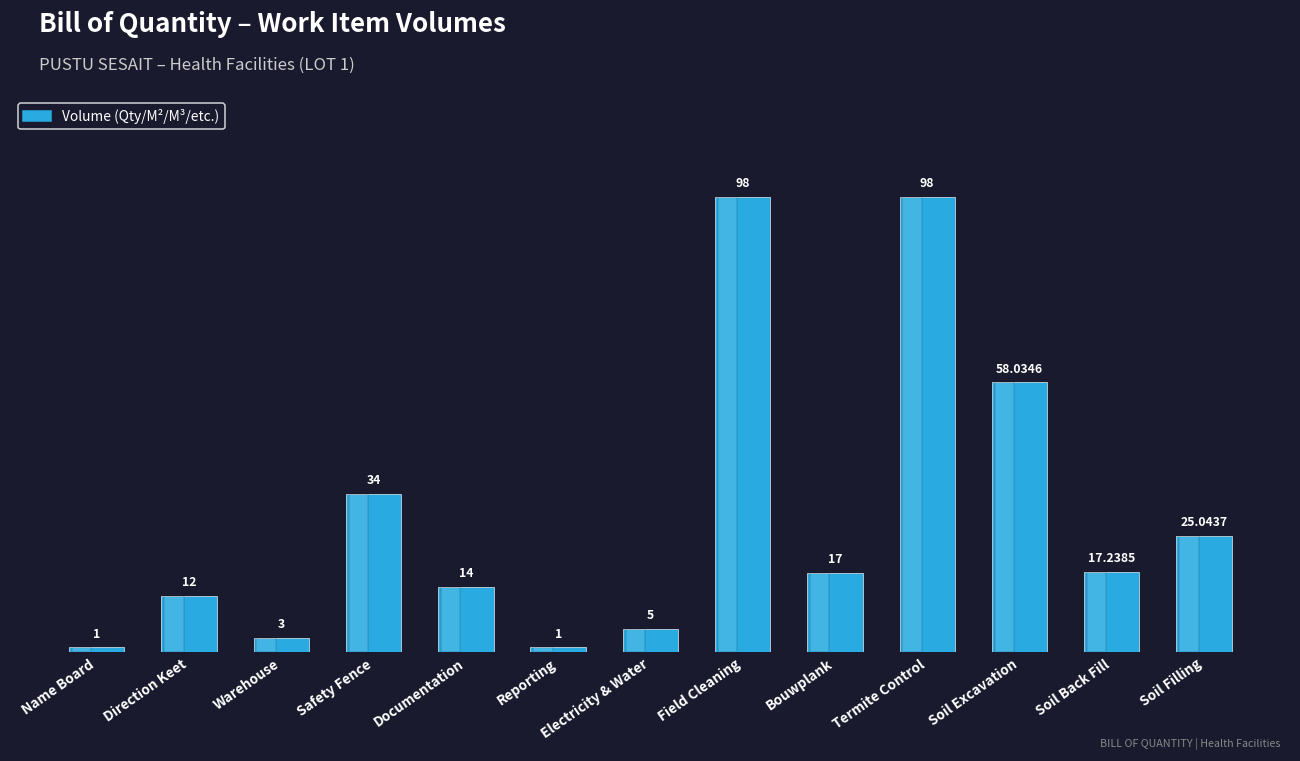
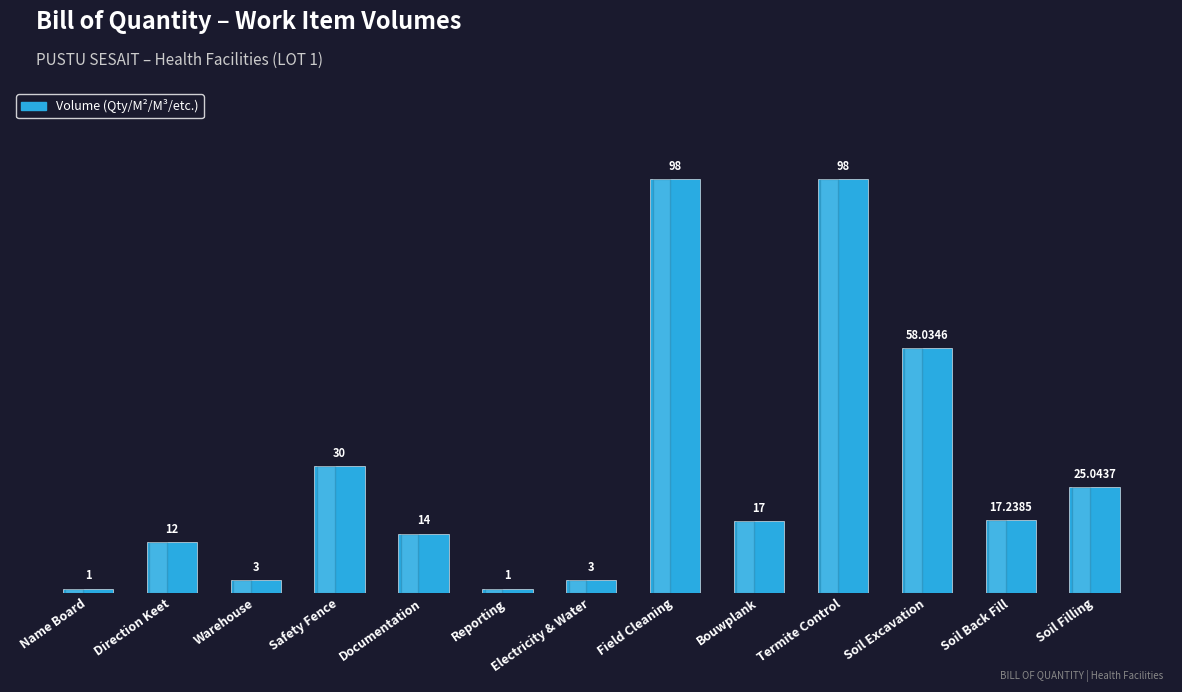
  {
    "Name Board": 1,
    "Direction Keet": 12,
    "Warehouse": 3,
-   "Safety Fence": 34,
+   "Safety Fence": 30,
    "Documentation": 14,
    "Reporting": 1,
-   "Electricity & Water": 5,
+   "Electricity & Water": 3,
    "Field Cleaning": 98,
    "Bouwplank": 17,
    "Termite Control": 98,
    "Soil Excavation": 58.0346,
    "Soil Back Fill": 17.2385,
    "Soil Filling": 25.0437
  }
